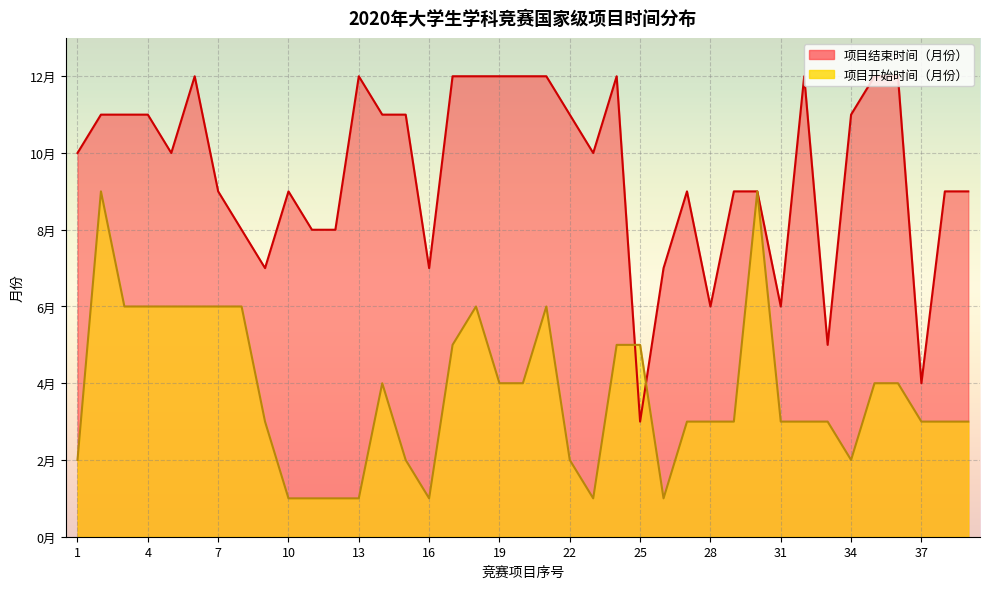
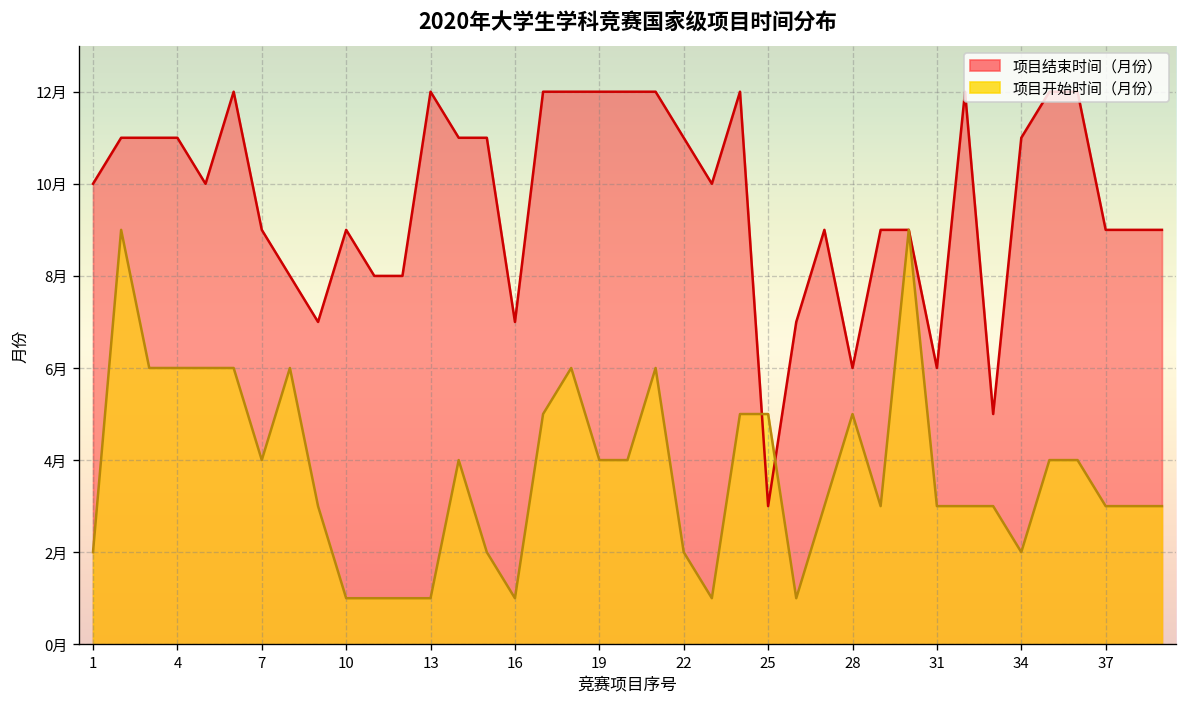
  {
    "项目结束时间（月份）": {
      "1": "10月",
      "4": "11月",
      "7": "9月",
      "10": "9月",
      "13": "12月",
      "16": "7月",
      "19": "12月",
      "22": "11月",
      "25": "3月",
      "28": "6月",
      "31": "6月",
      "34": "11月",
-     "37": "4月"
+     "37": "9月"
    },
    "项目开始时间（月份）": {
      "1": "2月",
      "4": "6月",
-     "7": "6月",
+     "7": "4月",
      "10": "1月",
      "13": "1月",
      "16": "1月",
      "19": "4月",
      "22": "2月",
      "25": "5月",
-     "28": "3月",
+     "28": "5月",
      "31": "3月",
      "34": "2月",
      "37": "3月"
    }
  }
